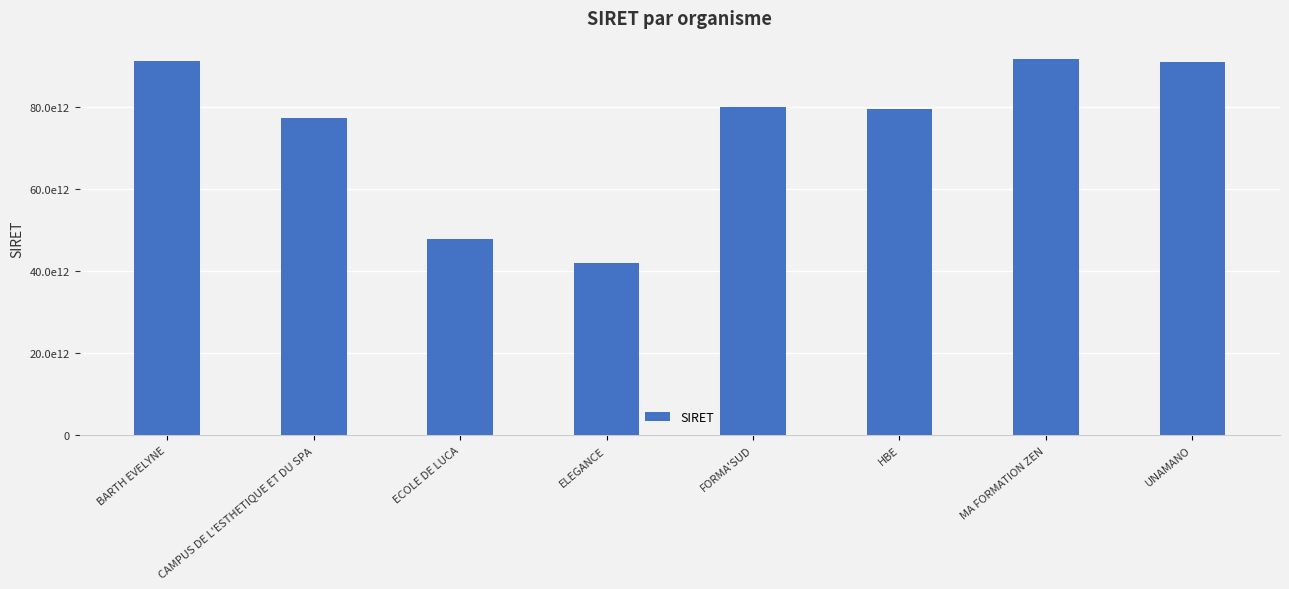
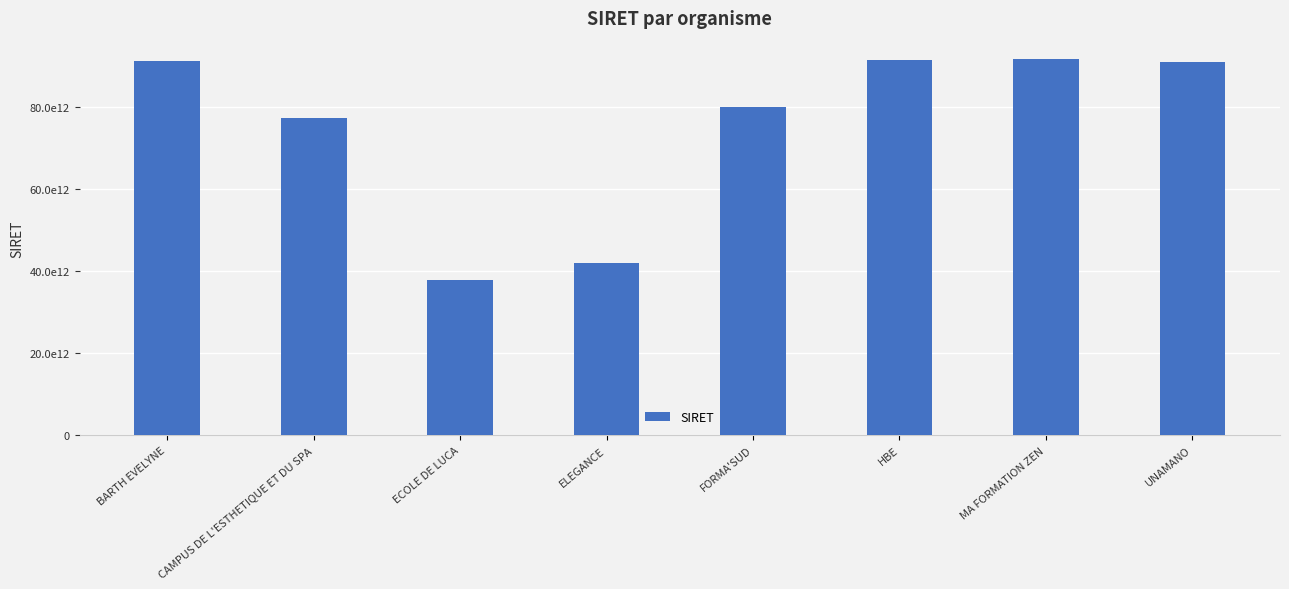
  {
    "BARTH EVELYNE": 91000000000000,
    "CAMPUS DE L'ESTHETIQUE ET DU SPA": 77000000000000,
-   "ECOLE DE LUCA": 48000000000000,
+   "ECOLE DE LUCA": 38000000000000,
    "ELEGANCE": 42000000000000,
    "FORMA'SUD": 80000000000000,
-   "HBE": 80000000000000,
+   "HBE": 91000000000000,
    "MA FORMATION ZEN": 92000000000000,
    "UNAMANO": 91000000000000
  }
